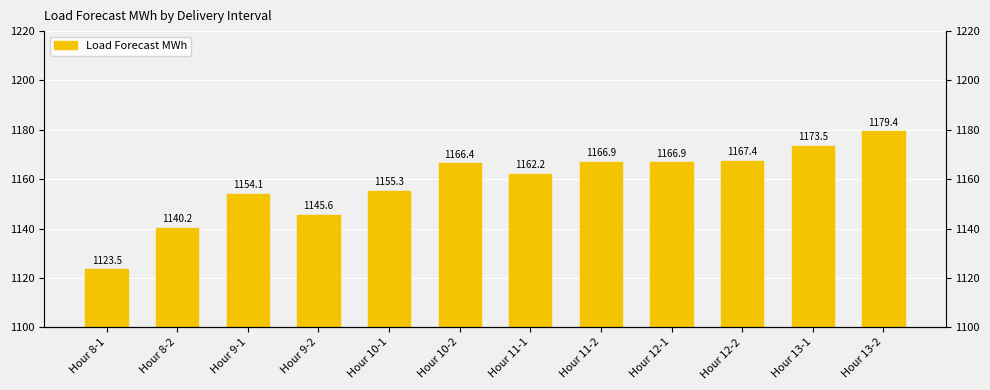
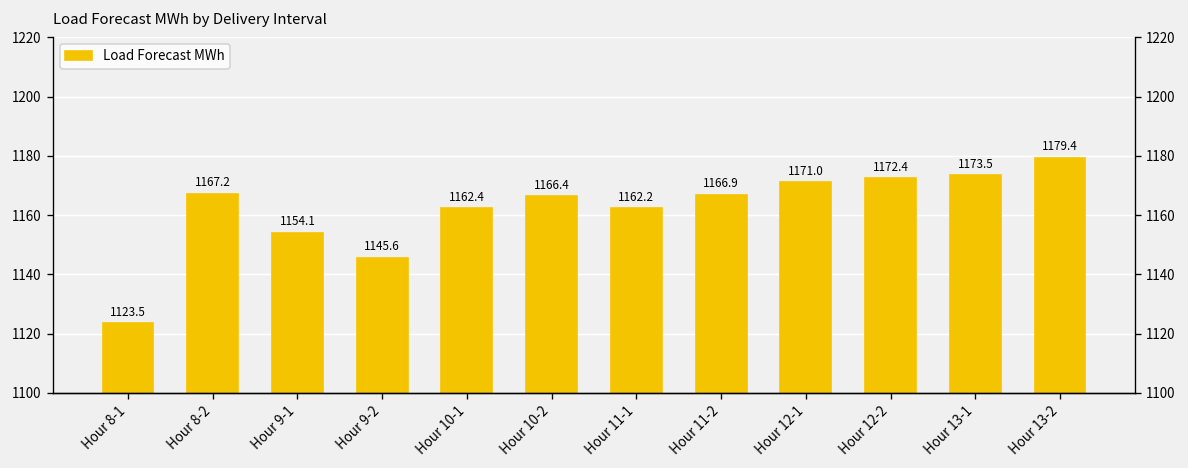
  {
    "Hour 8-1": 1123.5,
-   "Hour 8-2": 1140.2,
+   "Hour 8-2": 1167.2,
    "Hour 9-1": 1154.1,
    "Hour 9-2": 1145.6,
-   "Hour 10-1": 1155.3,
+   "Hour 10-1": 1162.4,
    "Hour 10-2": 1166.4,
    "Hour 11-1": 1162.2,
    "Hour 11-2": 1166.9,
-   "Hour 12-1": 1166.9,
-   "Hour 12-2": 1167.4,
+   "Hour 12-1": 1171.0,
+   "Hour 12-2": 1172.4,
    "Hour 13-1": 1173.5,
    "Hour 13-2": 1179.4
  }
